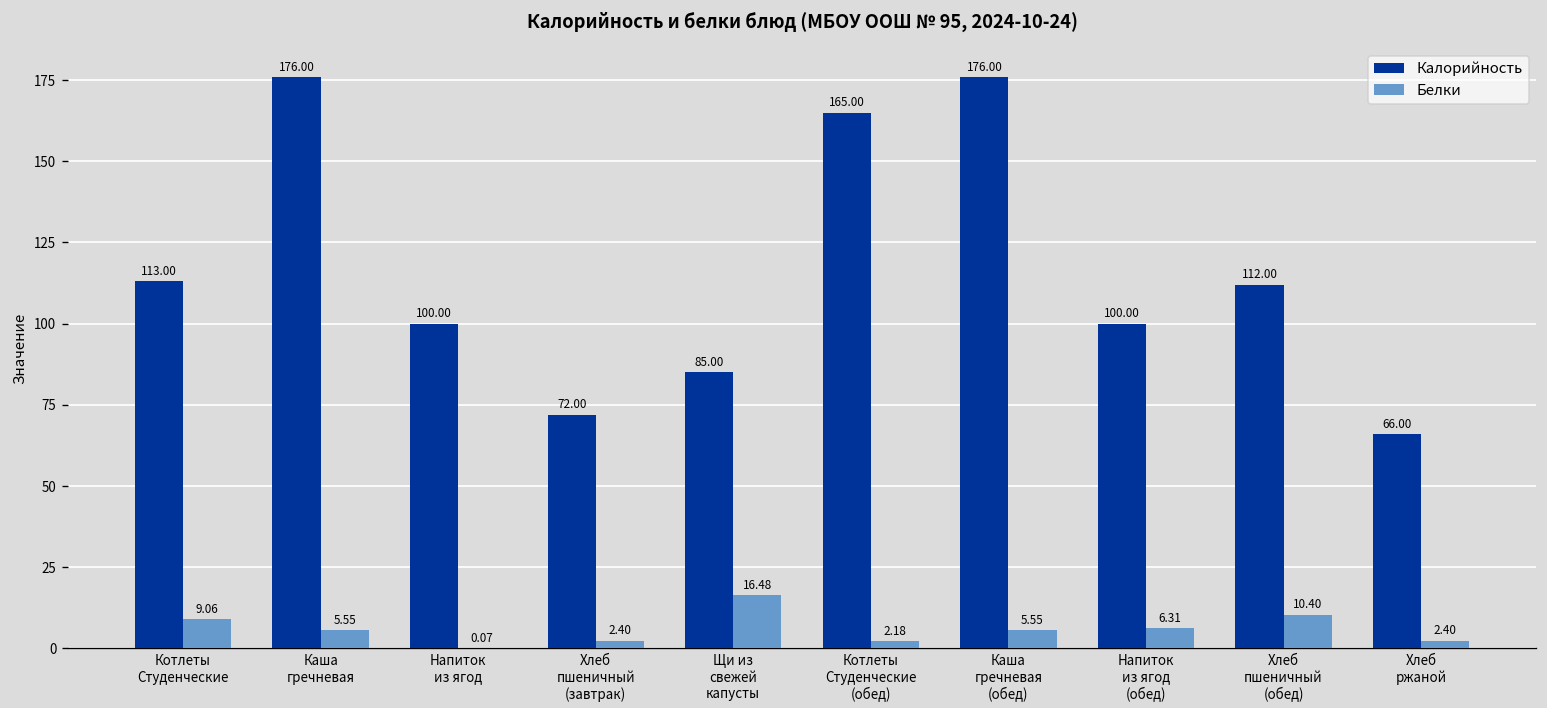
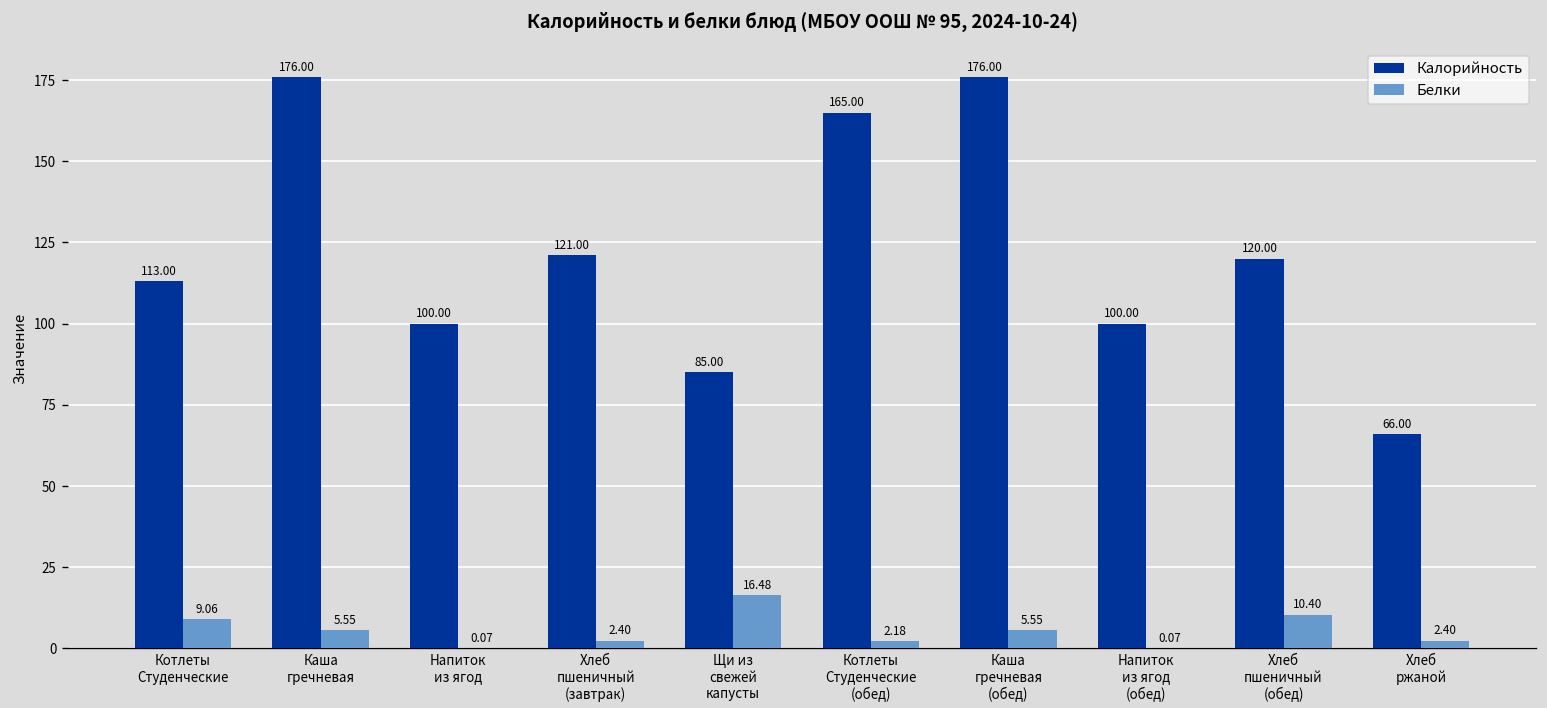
  {
    "Калорийность": {
      "Котлеты Студенческие": 113.00,
      "Каша гречневая": 176.00,
      "Напиток из ягод": 100.00,
-     "Хлеб пшеничный (завтрак)": 72.00,
+     "Хлеб пшеничный (завтрак)": 121.00,
      "Щи из свежей капусты": 85.00,
      "Котлеты Студенческие (обед)": 165.00,
      "Каша гречневая (обед)": 176.00,
      "Напиток из ягод (обед)": 100.00,
-     "Хлеб пшеничный (обед)": 112.00,
+     "Хлеб пшеничный (обед)": 120.00,
      "Хлеб ржаной": 66.00
    },
    "Белки": {
      "Котлеты Студенческие": 9.06,
      "Каша гречневая": 5.55,
      "Напиток из ягод": 0.07,
      "Хлеб пшеничный (завтрак)": 2.40,
      "Щи из свежей капусты": 16.48,
      "Котлеты Студенческие (обед)": 2.18,
      "Каша гречневая (обед)": 5.55,
-     "Напиток из ягод (обед)": 6.31,
+     "Напиток из ягод (обед)": 0.07,
      "Хлеб пшеничный (обед)": 10.40,
      "Хлеб ржаной": 2.40
    }
  }
